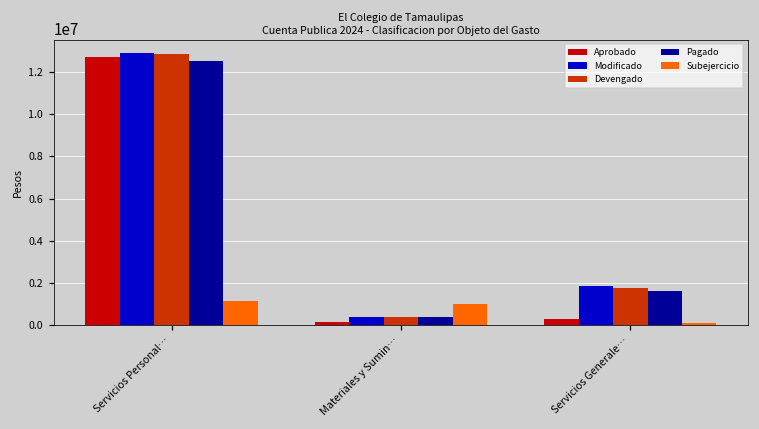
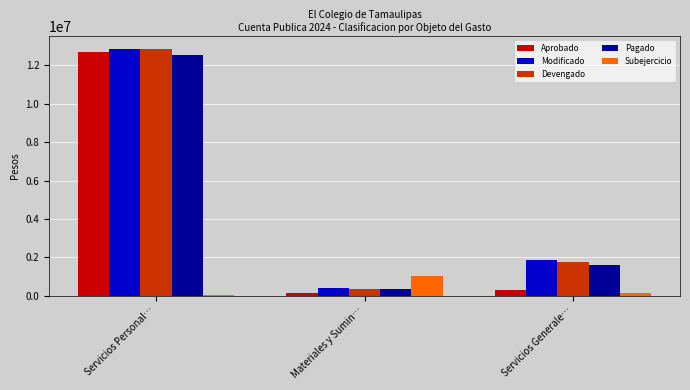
  {
    "Subejercicio": {
-     "Servicios Personal…": 1100000,
+     "Servicios Personal…": 0,
      "Materiales y Sumin…": 1000000
    }
  }
